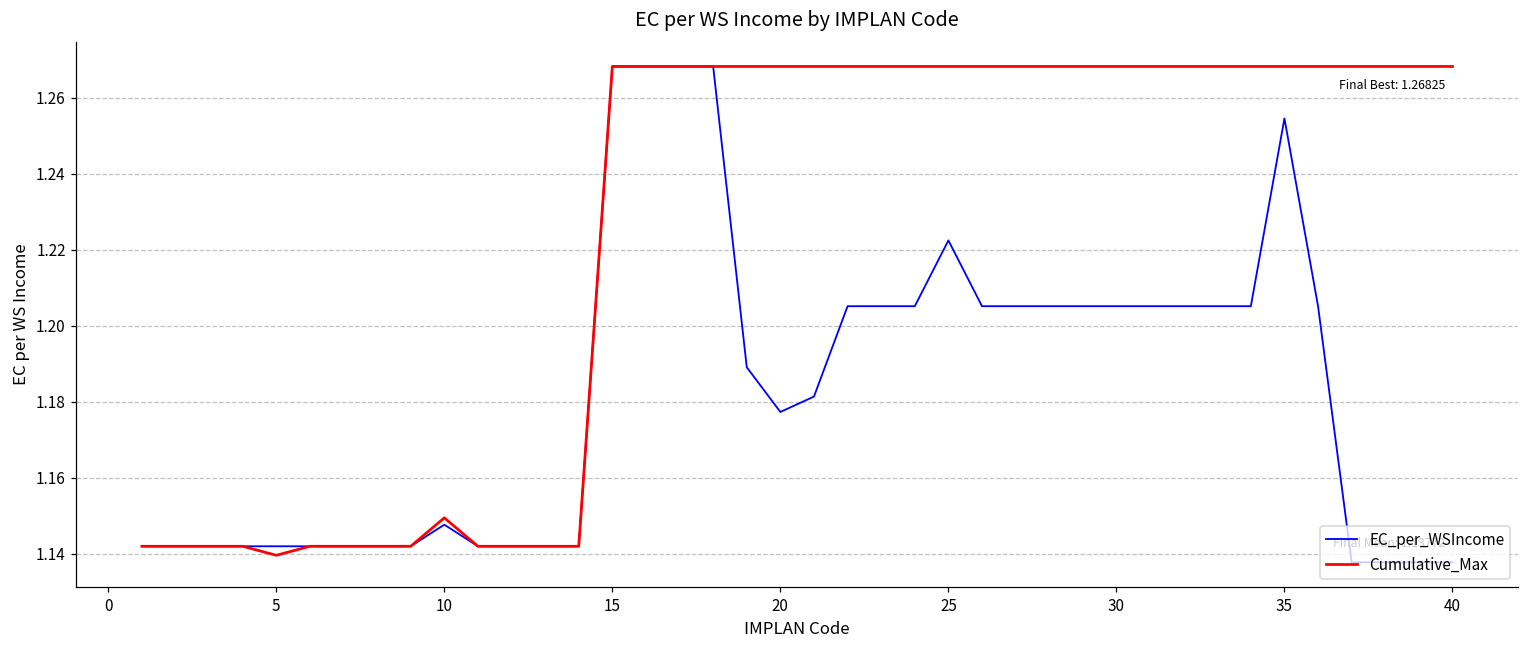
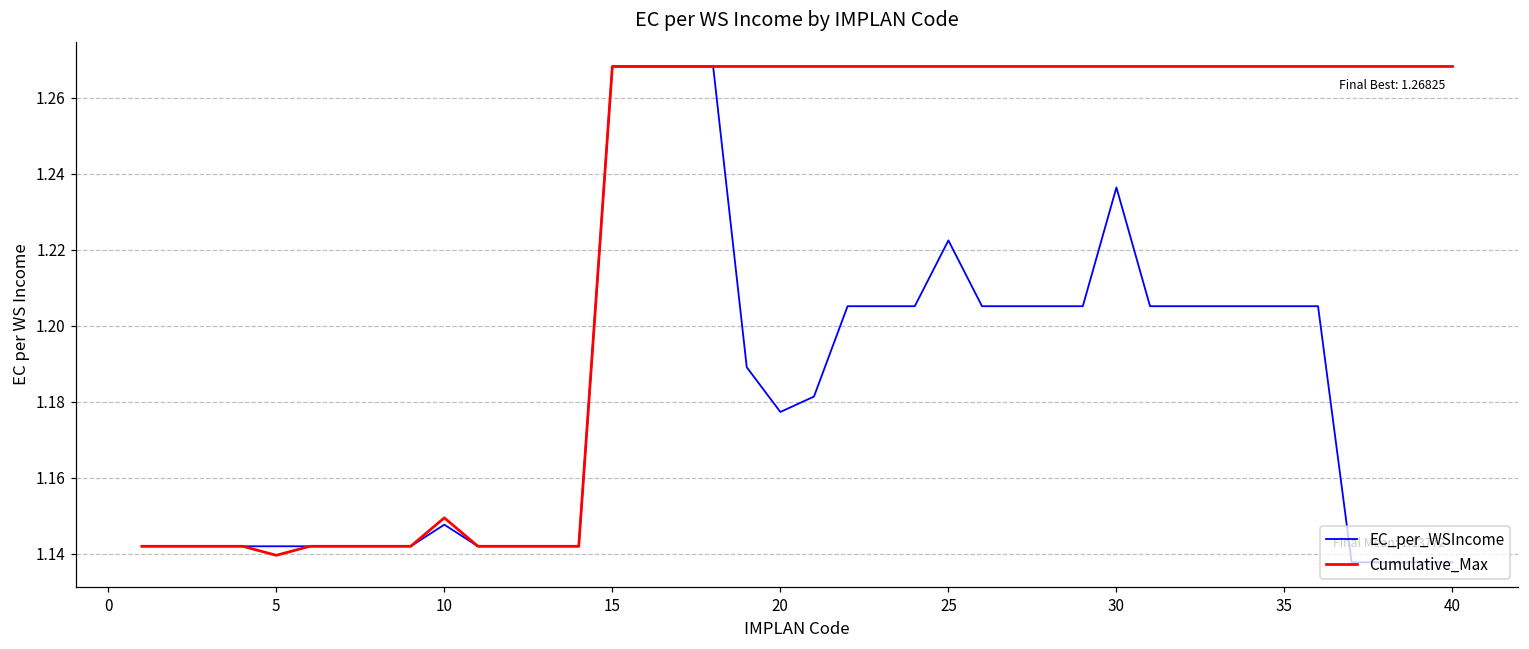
  {
    "EC_per_WSIncome": {
      "5": 1.142,
      "10": 1.148,
      "20": 1.177,
      "25": 1.222,
-     "30": 1.205,
-     "35": 1.255
+     "30": 1.236,
+     "35": 1.205
    },
    "Cumulative_Max": {
      "5": 1.140,
      "10": 1.149,
      "20": 1.268,
      "25": 1.268,
      "30": 1.268,
      "35": 1.268,
      "40": 1.268
    }
  }
